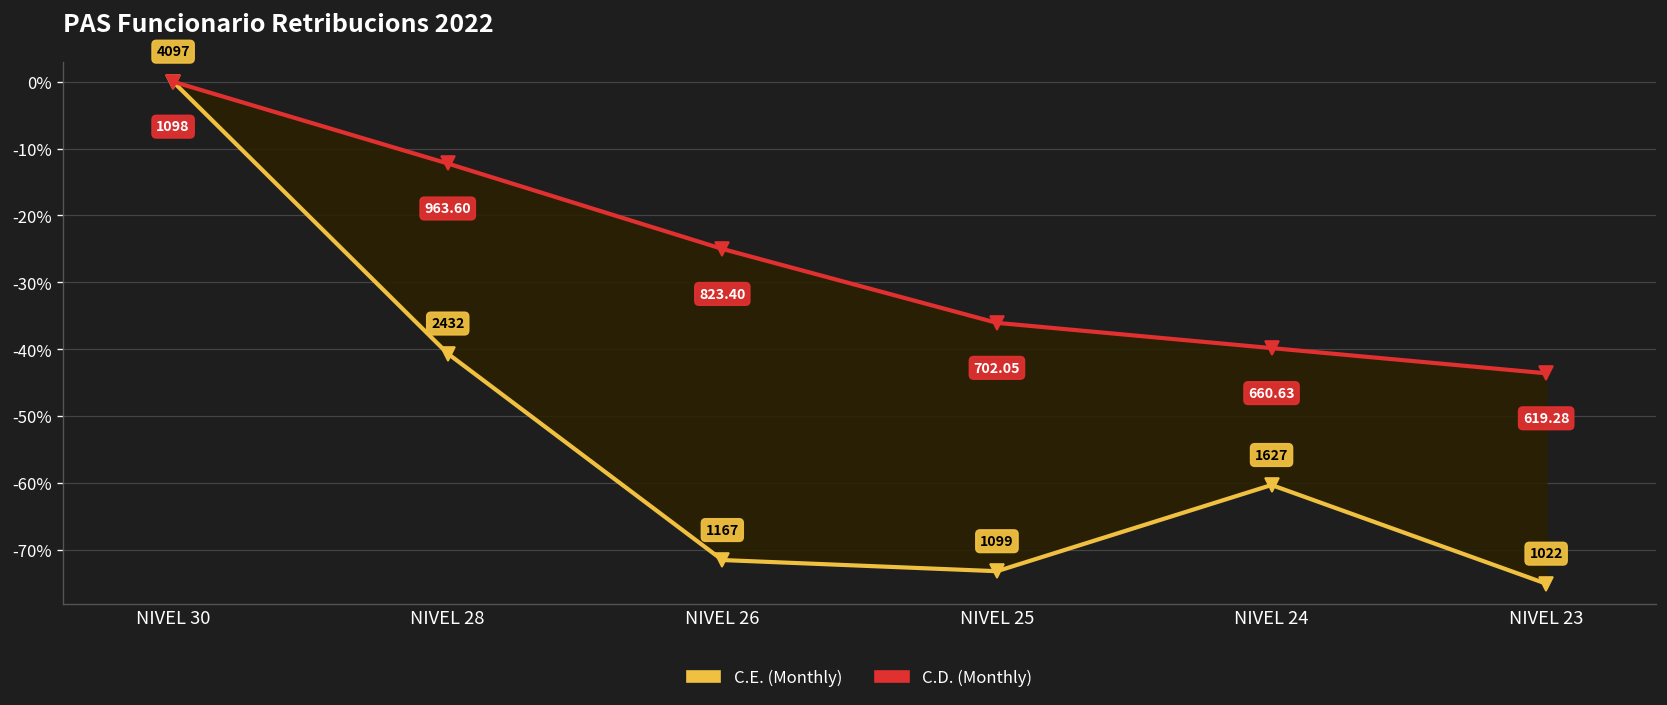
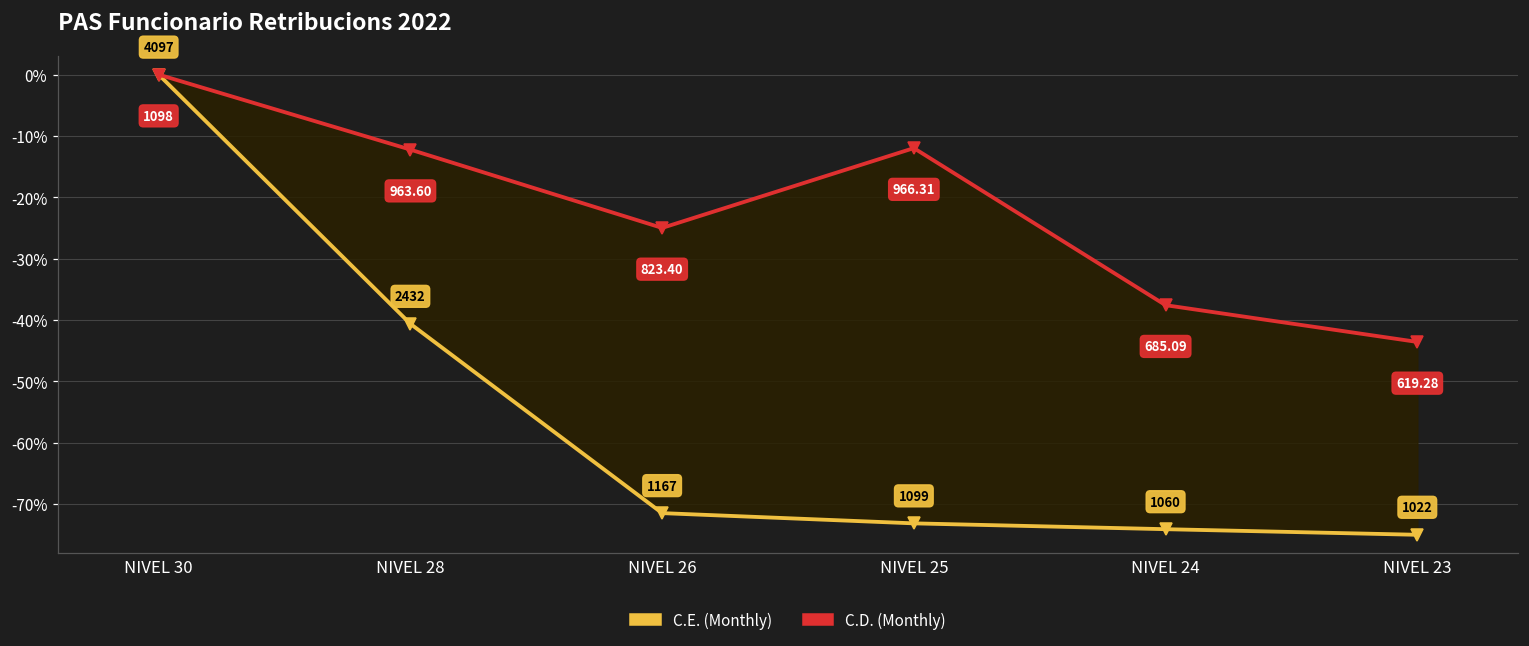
  {
    "C.E. (Monthly)": {
-     "NIVEL 24": 1627
+     "NIVEL 24": 1060
    },
    "C.D. (Monthly)": {
-     "NIVEL 25": 702.05,
-     "NIVEL 24": 660.63
+     "NIVEL 25": 966.31,
+     "NIVEL 24": 685.09
    }
  }
